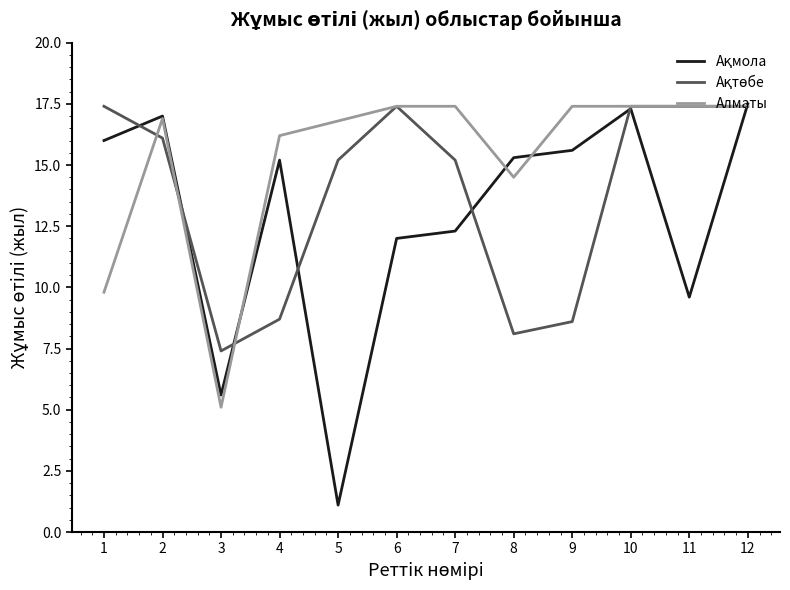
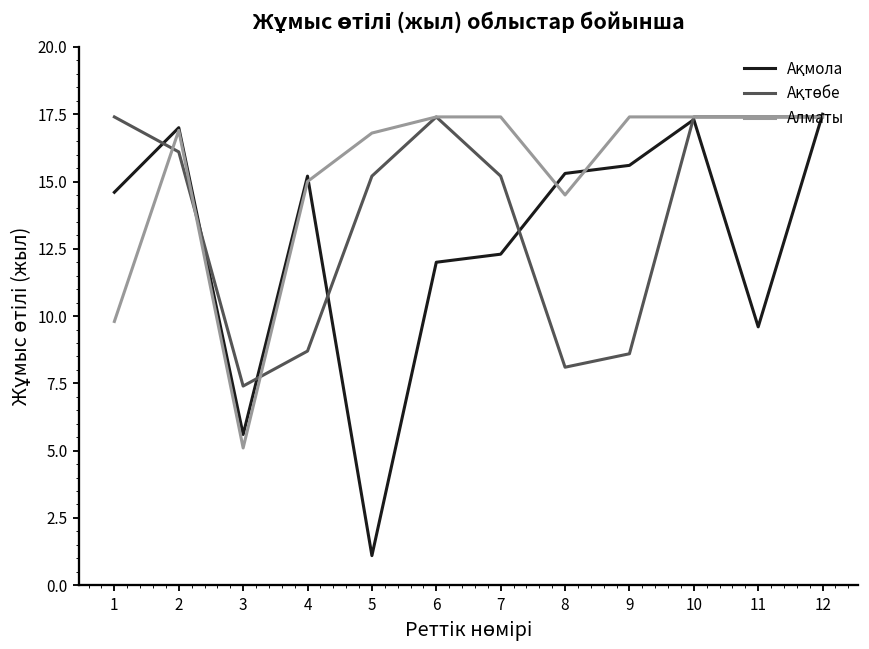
  {
    "Ақмола": {
-     "1": 16.0,
+     "1": 14.6,
      "3": 5.6,
      "4": 15.2,
      "5": 1.1,
      "6": 12.0,
      "7": 12.3,
      "8": 15.3,
      "9": 15.6,
      "11": 9.6
    },
    "Ақтөбе": {
      "1": 17.4,
      "2": 16.1,
      "3": 7.4,
      "4": 8.7,
      "5": 15.2,
      "7": 15.2,
      "8": 8.1,
      "9": 8.6
    },
    "Алматы": {
      "1": 9.8,
      "3": 5.1,
-     "4": 16.2,
+     "4": 15.0,
      "5": 16.8,
      "7": 17.4,
      "8": 14.5,
      "9": 17.4
    }
  }
